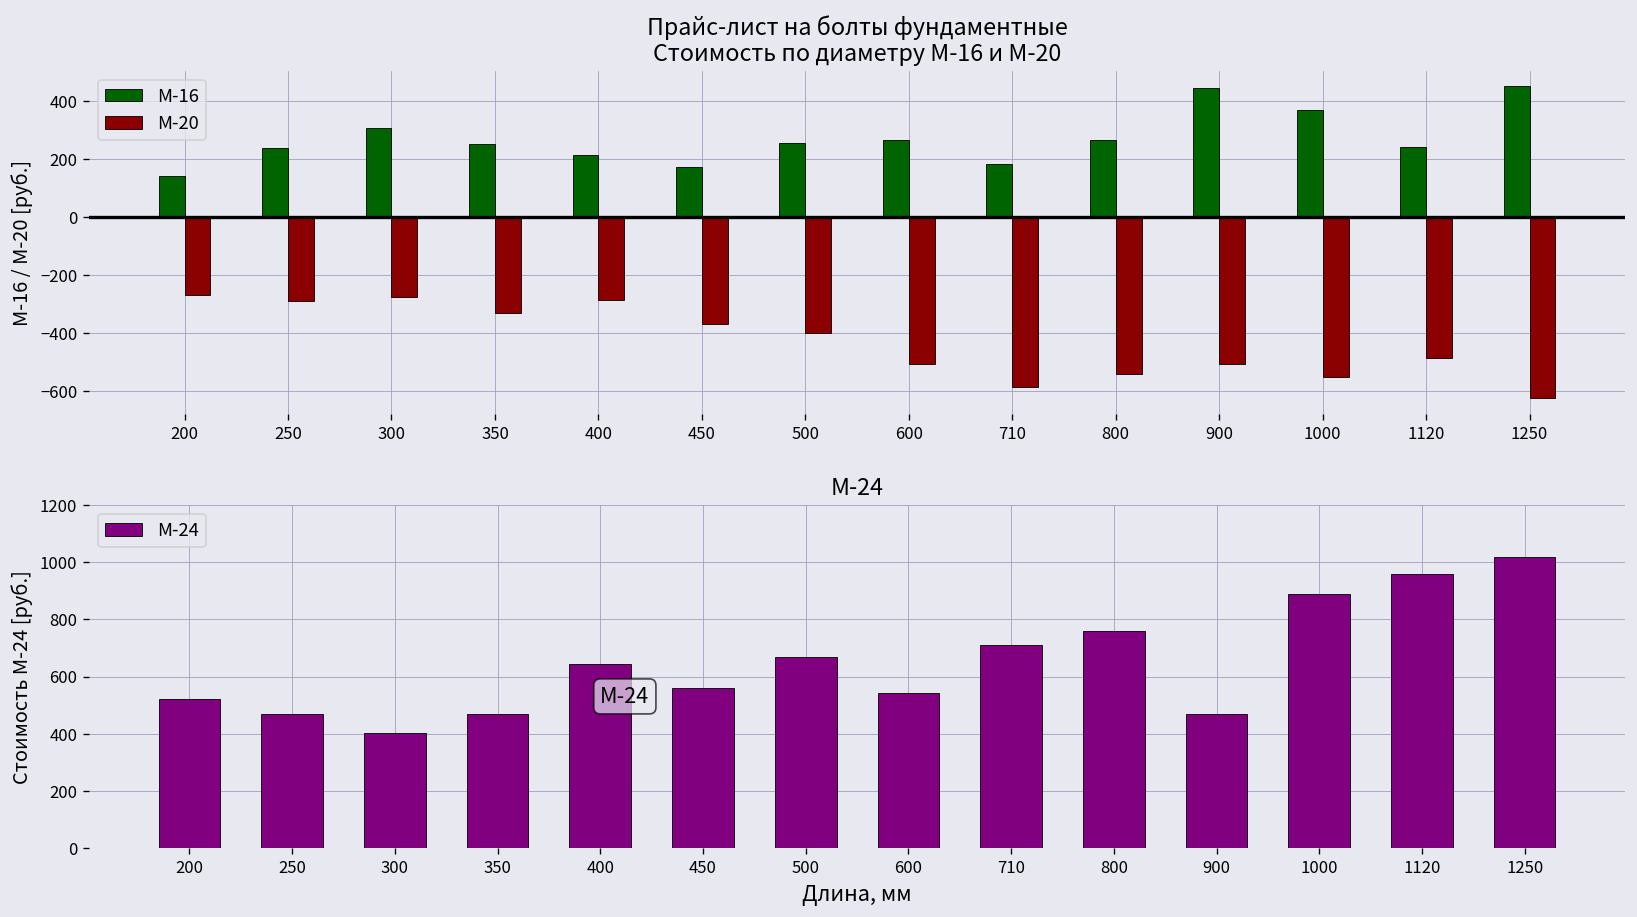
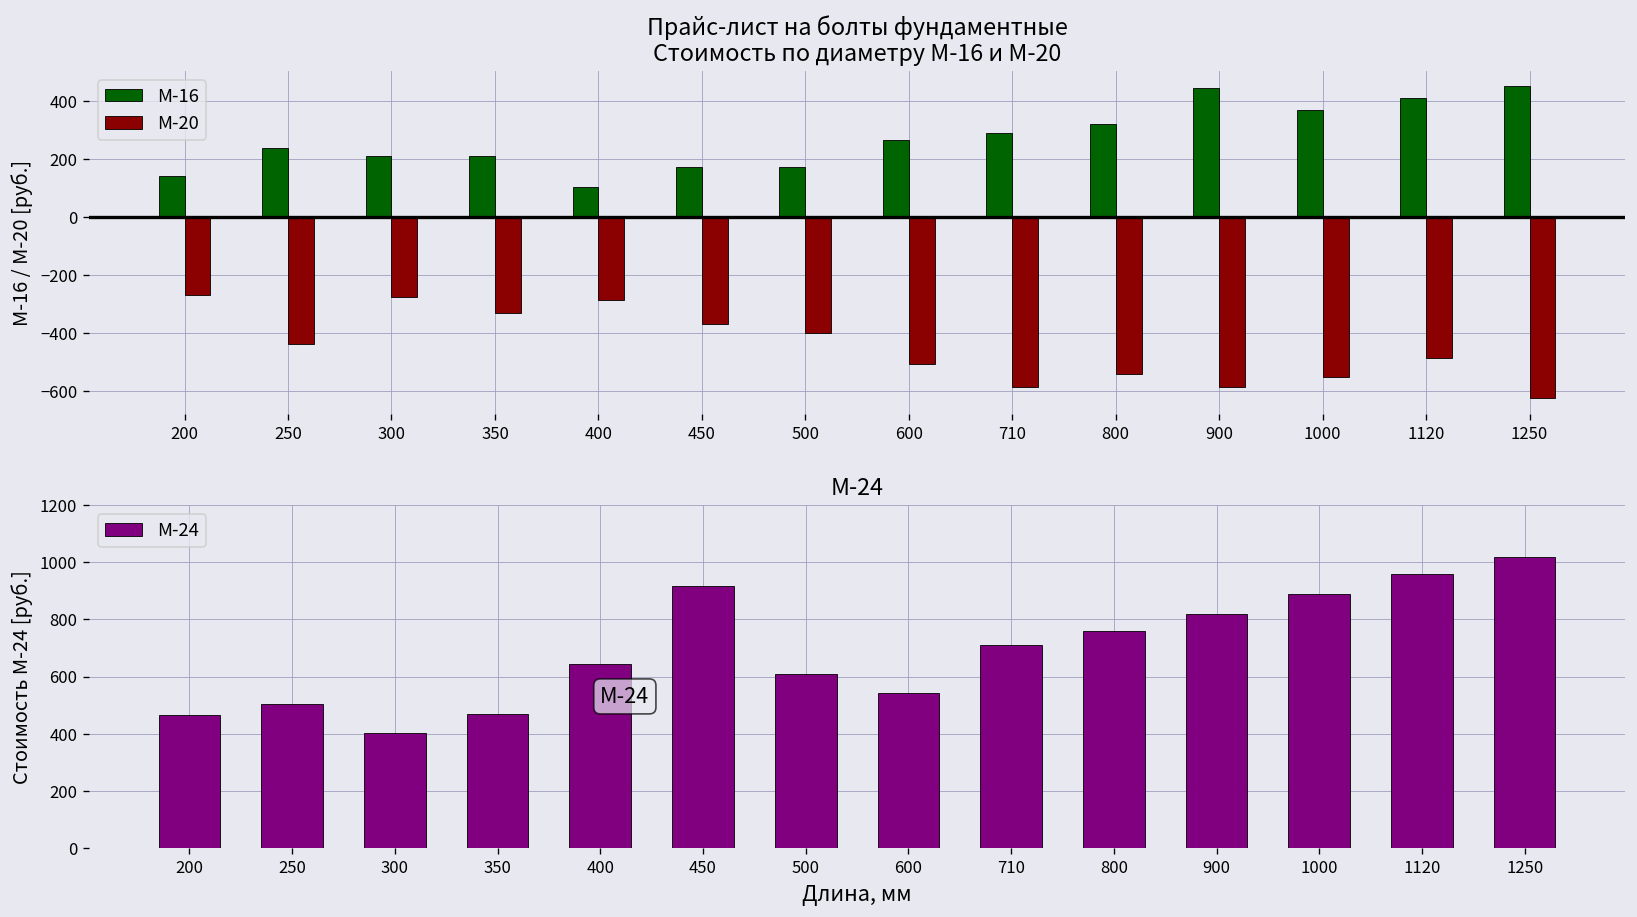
  {
    "Прайс-лист на болты фундаментные Стоимость по диаметру М-16 и М-20": {
      "М-16": {
        "200": 140,
        "250": 240,
-       "300": 310,
-       "350": 250,
-       "400": 220,
+       "300": 210,
+       "350": 210,
+       "400": 100,
        "450": 170,
-       "500": 260,
+       "500": 170,
        "600": 270,
-       "710": 180,
-       "800": 270,
+       "710": 290,
+       "800": 320,
        "900": 440,
        "1000": 370,
-       "1120": 240,
+       "1120": 410,
        "1250": 450
      },
      "М-20": {
        "200": -270,
-       "250": -290,
+       "250": -440,
        "300": -280,
        "350": -330,
        "400": -290,
        "450": -370,
        "500": -400,
        "600": -510,
        "710": -590,
        "800": -540,
-       "900": -510,
+       "900": -580,
        "1000": -550,
        "1120": -480,
        "1250": -630
      }
    },
    "М-24": {
-     "200": 520,
-     "250": 470,
+     "200": 470,
+     "250": 510,
      "300": 400,
      "350": 470,
      "400": 650,
-     "450": 560,
-     "500": 670,
+     "450": 920,
+     "500": 610,
      "600": 540,
      "710": 710,
      "800": 760,
-     "900": 470,
+     "900": 820,
      "1000": 890,
      "1120": 960,
      "1250": 1020
    }
  }
